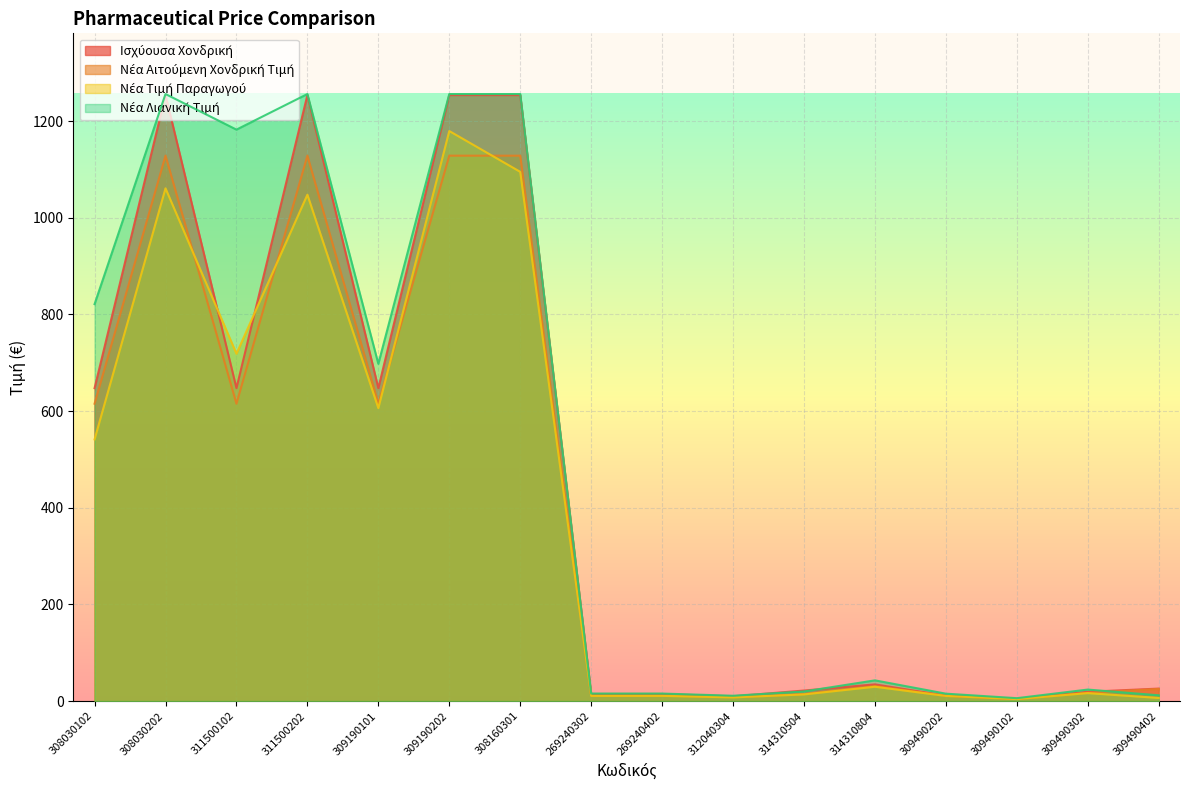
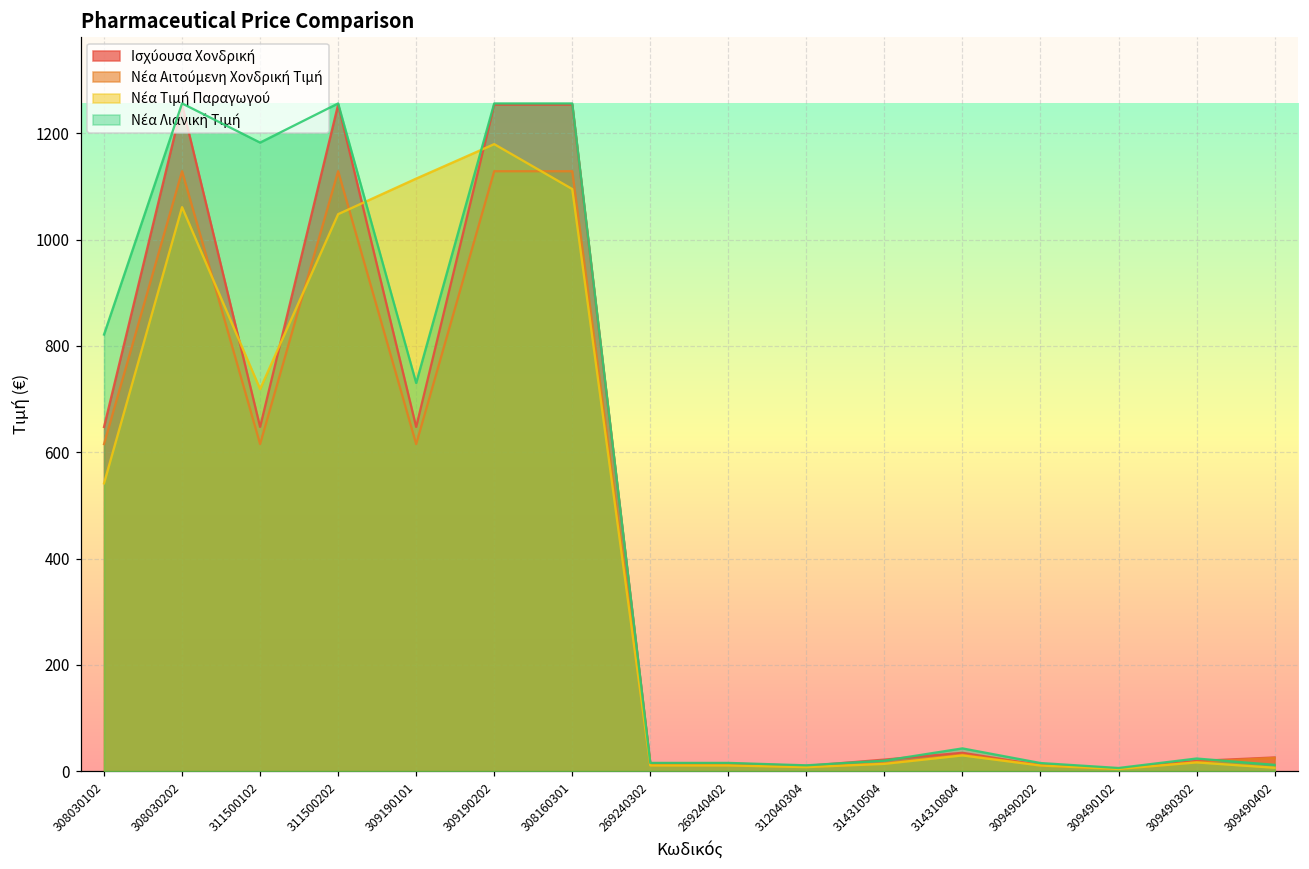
  {
    "Νέα Τιμή Παραγωγού": {
      "308030102": 540,
      "308030202": 1060,
      "311500102": 720,
      "311500202": 1050,
-     "309190101": 610,
+     "309190101": 1110,
      "309190202": 1180,
      "308160301": 1090,
      "309490402": 10
    },
    "Νέα Λιανική Τιμή": {
      "308030102": 820,
      "311500102": 1180,
-     "309190101": 700,
+     "309190101": 730,
      "314310804": 40,
      "309490402": 10
    }
  }
